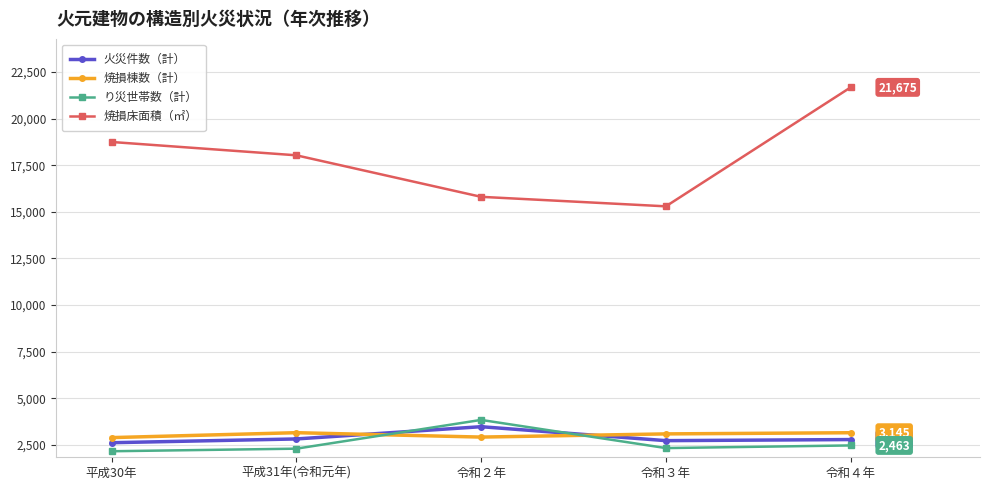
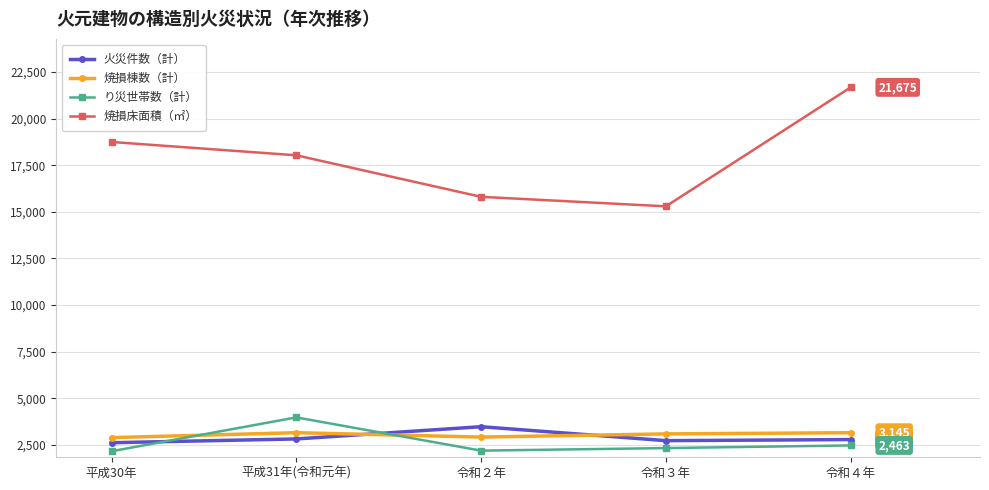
  {
    "火災件数（計）": {
      "平成30年": "2,600",
      "平成31年(令和元年)": "2,800",
      "令和２年": "3,500",
      "令和３年": "2,700",
      "令和４年": "2,800"
    },
    "焼損棟数（計）": {
      "平成30年": "2,900",
      "平成31年(令和元年)": "3,100",
      "令和２年": "2,900",
      "令和３年": "3,100",
      "令和４年": "3,100"
    },
    "り災世帯数（計）": {
      "平成30年": "2,200",
-     "平成31年(令和元年)": "2,300",
-     "令和２年": "3,800",
+     "平成31年(令和元年)": "4,000",
+     "令和２年": "2,200",
      "令和３年": "2,300",
      "令和４年": "2,500"
    },
    "焼損床面積（㎡）": {
      "平成30年": "18,700",
      "平成31年(令和元年)": "18,000",
      "令和２年": "15,800",
      "令和３年": "15,300",
      "令和４年": "21,700"
    }
  }
